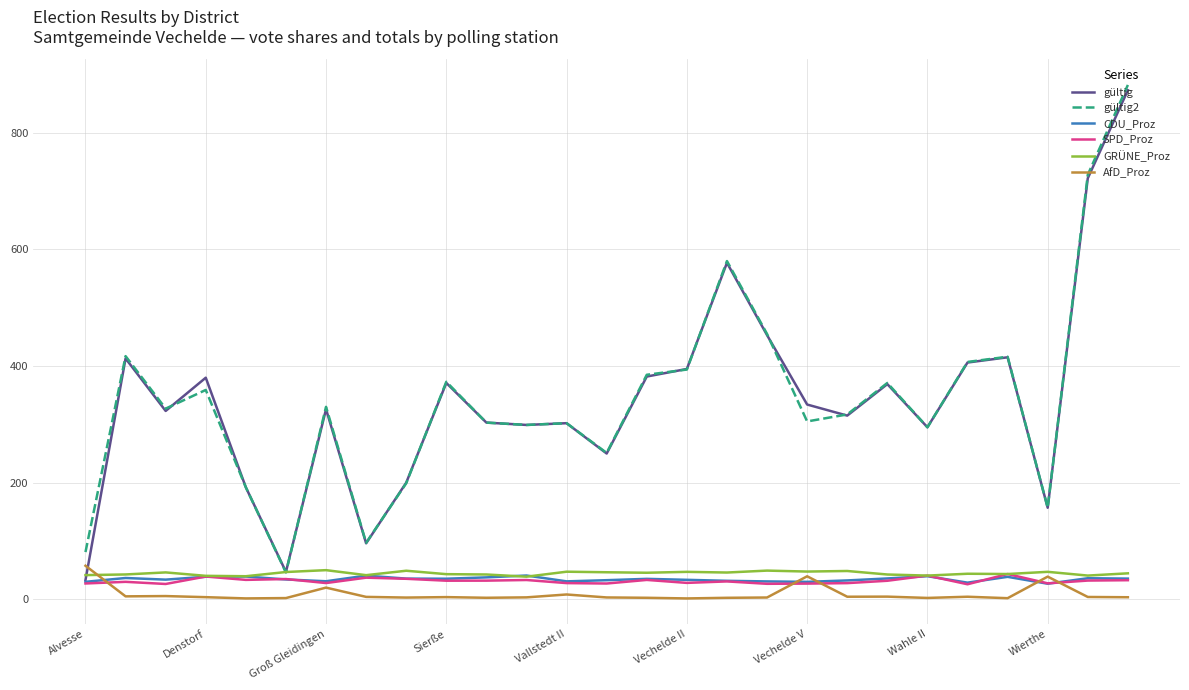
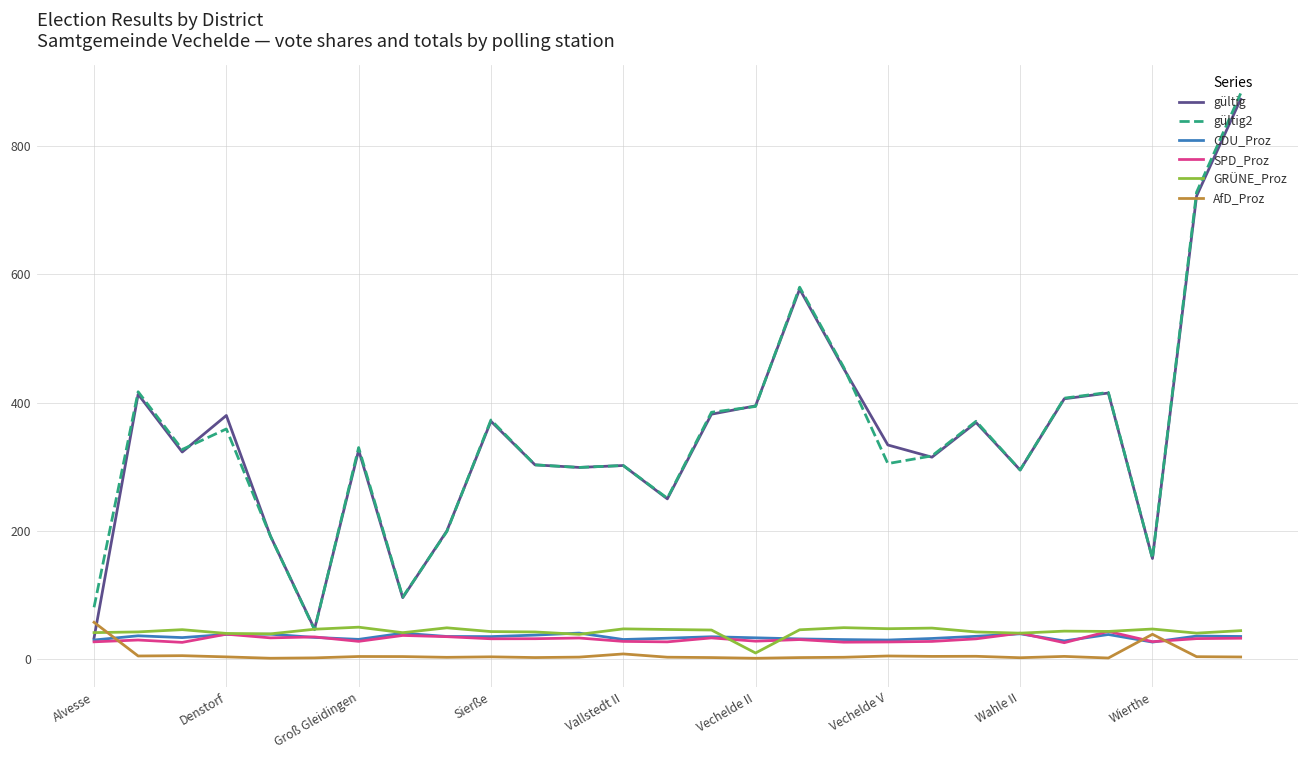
  {
    "gültig": {
      "Denstorf": 380,
      "Vechelde V": 330
    },
    "gültig2": {
      "Alvesse": 80,
      "Denstorf": 360,
      "Vechelde V": 310
    },
    "CDU_Proz": {
      "Vechelde II": 30
    },
    "SPD_Proz": {
      "Vechelde II": 30
    },
    "GRÜNE_Proz": {
      "Alvesse": 40,
      "Groß Gleidingen": 50,
      "Sierße": 40,
      "Vallstedt II": 50,
-     "Vechelde II": 50,
+     "Vechelde II": 10,
      "Vechelde V": 50,
      "Wierthe": 50
    },
    "AfD_Proz": {
      "Alvesse": 60,
      "Denstorf": 0,
-     "Groß Gleidingen": 20,
+     "Groß Gleidingen": 0,
      "Sierße": 0,
      "Vallstedt II": 10,
      "Vechelde II": 0,
-     "Vechelde V": 40,
+     "Vechelde V": 10,
      "Wahle II": 0,
      "Wierthe": 40
    }
  }
